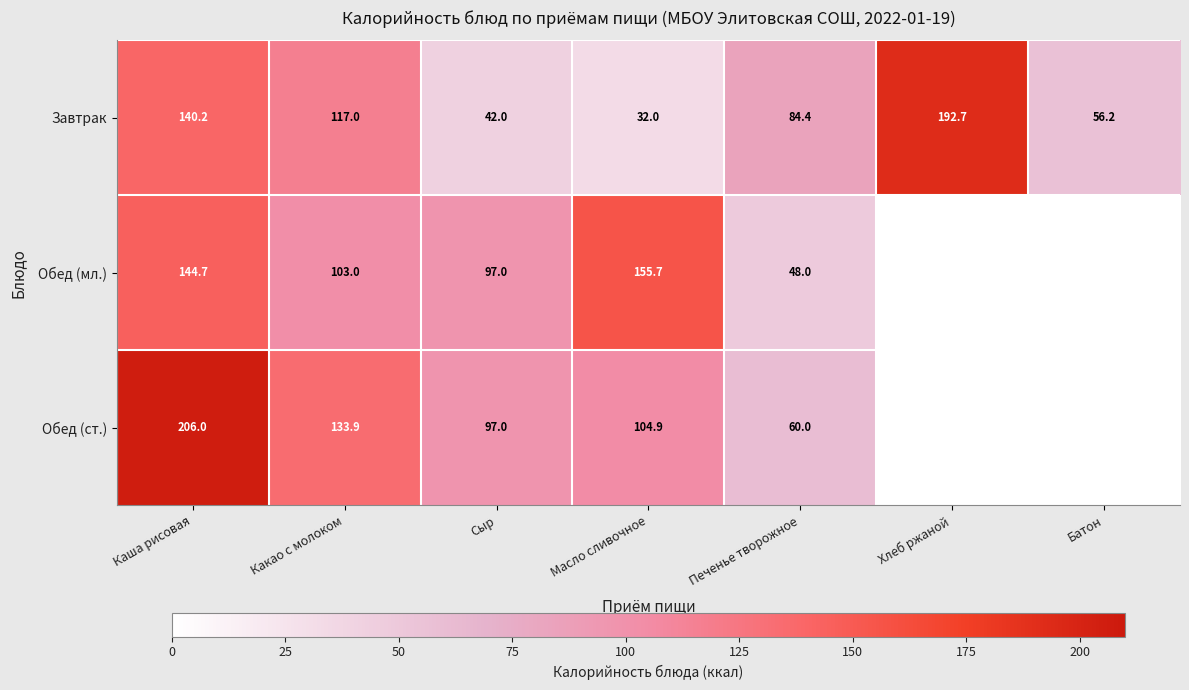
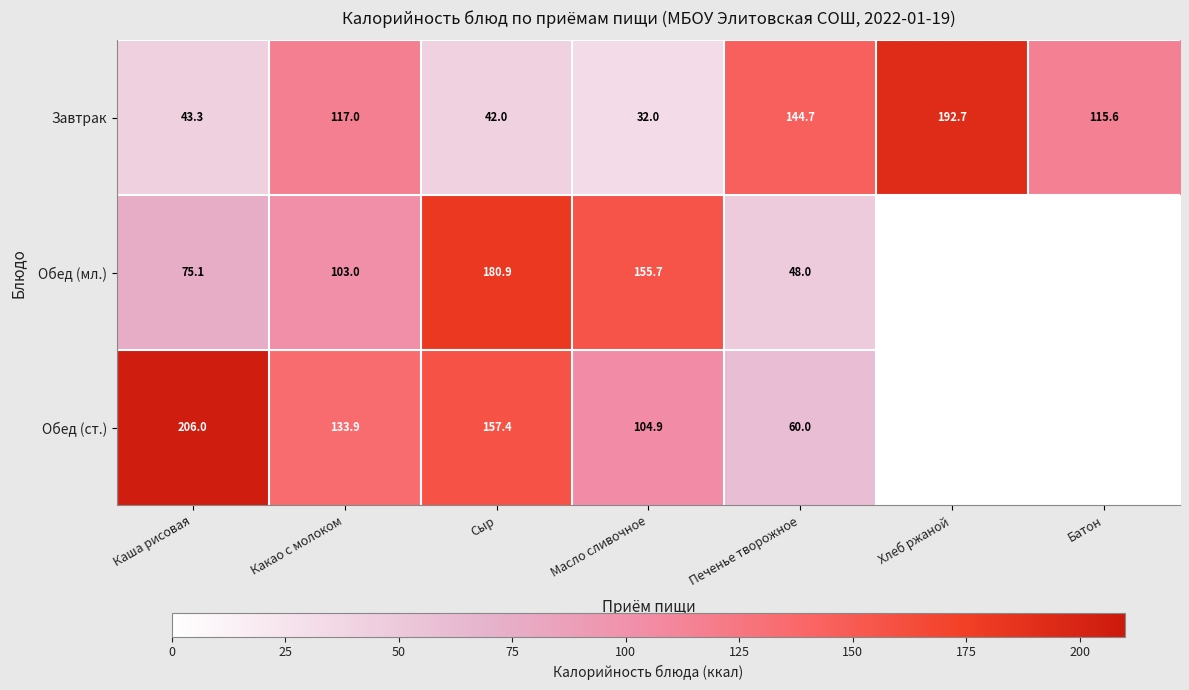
  {
    "Завтрак": {
-     "Каша рисовая": 140.2,
+     "Каша рисовая": 43.3,
      "Какао с молоком": 117.0,
      "Сыр": 42.0,
      "Масло сливочное": 32.0,
-     "Печенье творожное": 84.4,
+     "Печенье творожное": 144.7,
      "Хлеб ржаной": 192.7,
-     "Батон": 56.2
+     "Батон": 115.6
    },
    "Обед (мл.)": {
-     "Каша рисовая": 144.7,
+     "Каша рисовая": 75.1,
      "Какао с молоком": 103.0,
-     "Сыр": 97.0,
+     "Сыр": 180.9,
      "Масло сливочное": 155.7,
      "Печенье творожное": 48.0
    },
    "Обед (ст.)": {
      "Каша рисовая": 206.0,
      "Какао с молоком": 133.9,
-     "Сыр": 97.0,
+     "Сыр": 157.4,
      "Масло сливочное": 104.9,
      "Печенье творожное": 60.0
    }
  }
